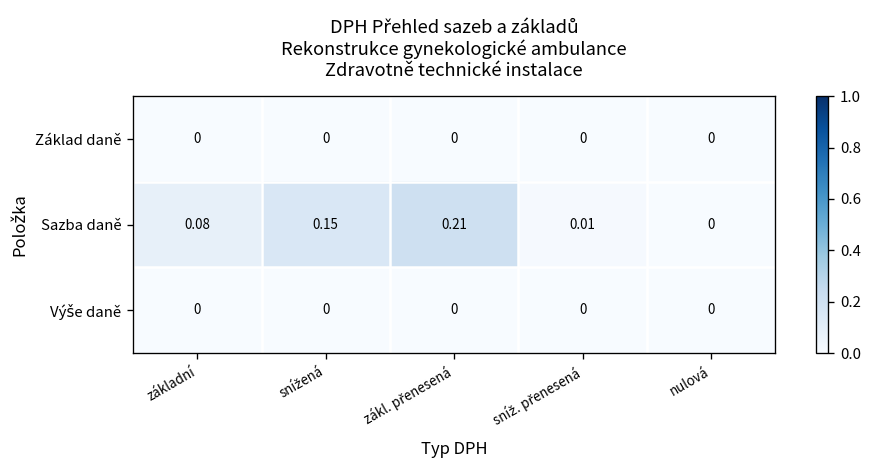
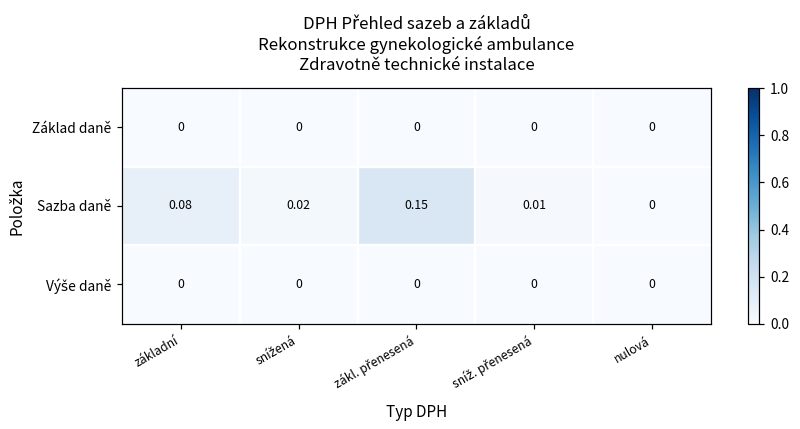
  {
    "Základ daně": {
      "základní": 0,
      "snížená": 0,
      "zákl. přenesená": 0,
      "sníž. přenesená": 0,
      "nulová": 0
    },
    "Sazba daně": {
      "základní": 0.08,
-     "snížená": 0.15,
-     "zákl. přenesená": 0.21,
+     "snížená": 0.02,
+     "zákl. přenesená": 0.15,
      "sníž. přenesená": 0.01,
      "nulová": 0
    },
    "Výše daně": {
      "základní": 0,
      "snížená": 0,
      "zákl. přenesená": 0,
      "sníž. přenesená": 0,
      "nulová": 0
    }
  }
